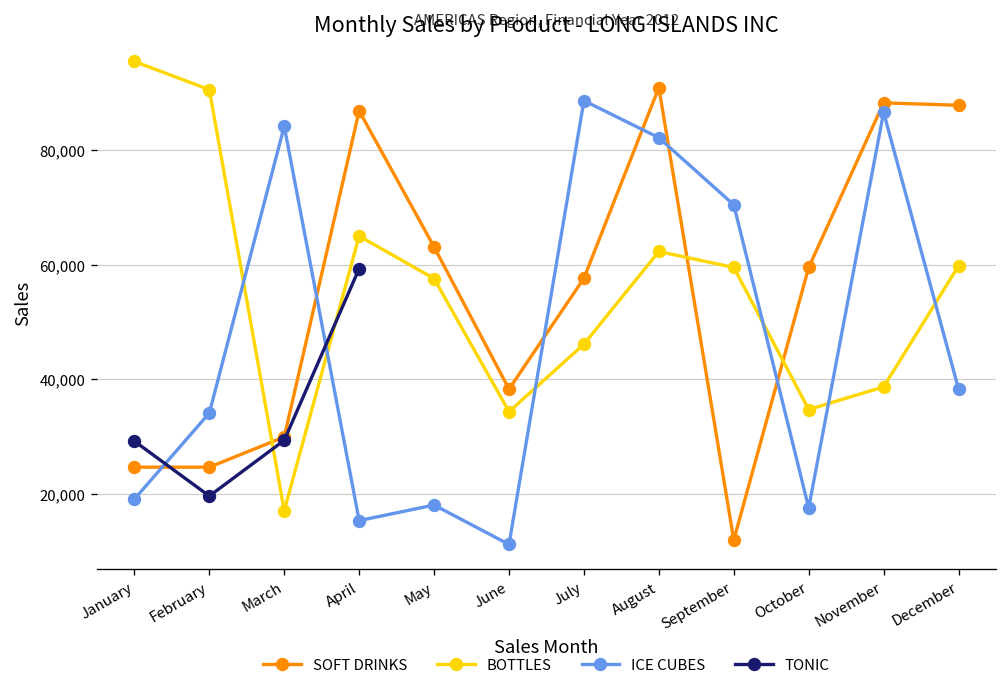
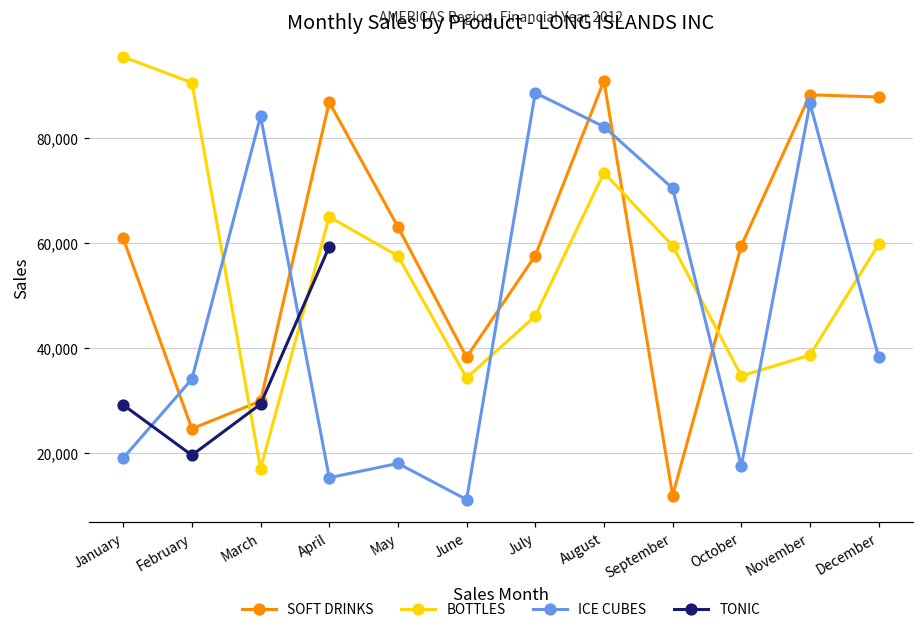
  {
    "SOFT DRINKS": {
-     "January": "25,000",
+     "January": "61,000",
      "February": "25,000",
      "March": "30,000",
      "April": "87,000",
      "May": "63,000",
      "June": "38,000",
      "July": "58,000",
      "August": "91,000",
      "September": "12,000",
      "October": "60,000",
      "November": "88,000",
      "December": "88,000"
    },
    "BOTTLES": {
      "January": "96,000",
      "February": "91,000",
      "March": "17,000",
      "April": "65,000",
      "May": "58,000",
      "June": "34,000",
      "July": "46,000",
-     "August": "62,000",
+     "August": "73,000",
      "September": "60,000",
      "October": "35,000",
      "November": "39,000",
      "December": "60,000"
    },
    "ICE CUBES": {
      "January": "19,000",
      "February": "34,000",
      "March": "84,000",
      "April": "15,000",
      "May": "18,000",
      "June": "11,000",
      "July": "89,000",
      "August": "82,000",
      "September": "70,000",
      "October": "18,000",
      "November": "87,000",
      "December": "38,000"
    },
    "TONIC": {
      "January": "29,000",
      "February": "20,000",
      "March": "29,000",
      "April": "59,000"
    }
  }
